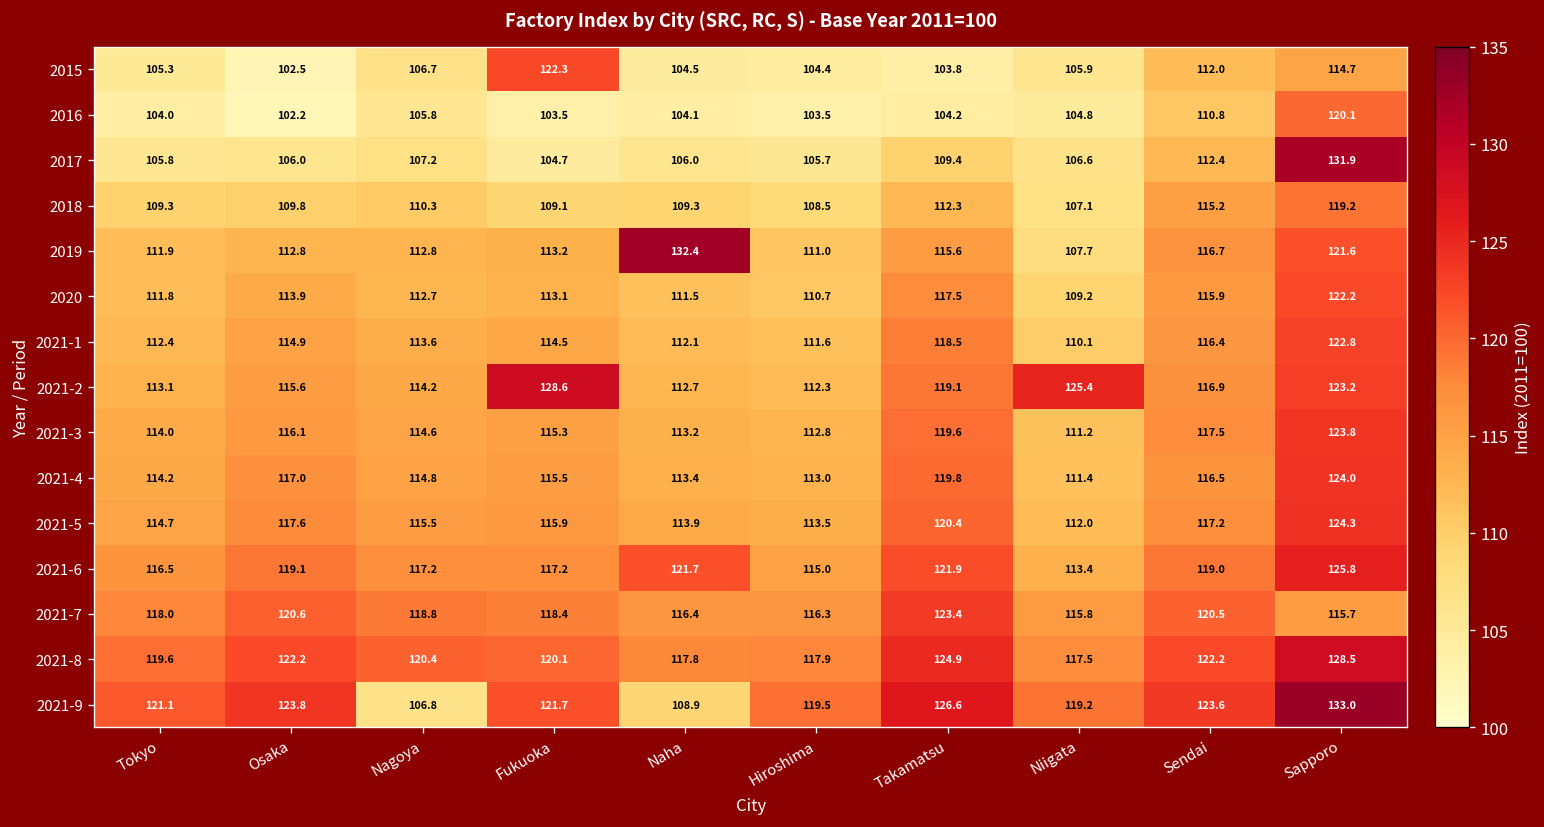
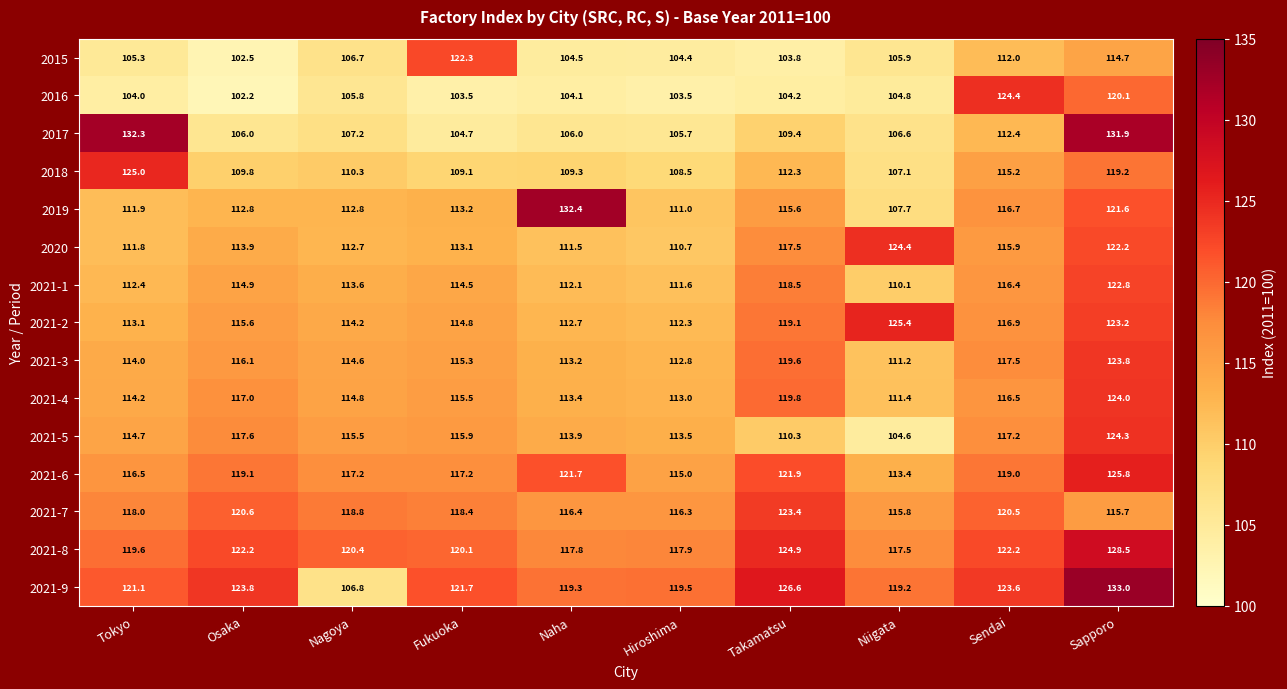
  {
    "2015": {
      "Tokyo": 105.3,
      "Osaka": 102.5,
      "Nagoya": 106.7,
      "Fukuoka": 122.3,
      "Naha": 104.5,
      "Hiroshima": 104.4,
      "Takamatsu": 103.8,
      "Niigata": 105.9,
      "Sendai": 112.0,
      "Sapporo": 114.7
    },
    "2016": {
      "Tokyo": 104.0,
      "Osaka": 102.2,
      "Nagoya": 105.8,
      "Fukuoka": 103.5,
      "Naha": 104.1,
      "Hiroshima": 103.5,
      "Takamatsu": 104.2,
      "Niigata": 104.8,
-     "Sendai": 110.8,
+     "Sendai": 124.4,
      "Sapporo": 120.1
    },
    "2017": {
-     "Tokyo": 105.8,
+     "Tokyo": 132.3,
      "Osaka": 106.0,
      "Nagoya": 107.2,
      "Fukuoka": 104.7,
      "Naha": 106.0,
      "Hiroshima": 105.7,
      "Takamatsu": 109.4,
      "Niigata": 106.6,
      "Sendai": 112.4,
      "Sapporo": 131.9
    },
    "2018": {
-     "Tokyo": 109.3,
+     "Tokyo": 125.0,
      "Osaka": 109.8,
      "Nagoya": 110.3,
      "Fukuoka": 109.1,
      "Naha": 109.3,
      "Hiroshima": 108.5,
      "Takamatsu": 112.3,
      "Niigata": 107.1,
      "Sendai": 115.2,
      "Sapporo": 119.2
    },
    "2019": {
      "Tokyo": 111.9,
      "Osaka": 112.8,
      "Nagoya": 112.8,
      "Fukuoka": 113.2,
      "Naha": 132.4,
      "Hiroshima": 111.0,
      "Takamatsu": 115.6,
      "Niigata": 107.7,
      "Sendai": 116.7,
      "Sapporo": 121.6
    },
    "2020": {
      "Tokyo": 111.8,
      "Osaka": 113.9,
      "Nagoya": 112.7,
      "Fukuoka": 113.1,
      "Naha": 111.5,
      "Hiroshima": 110.7,
      "Takamatsu": 117.5,
-     "Niigata": 109.2,
+     "Niigata": 124.4,
      "Sendai": 115.9,
      "Sapporo": 122.2
    },
    "2021-1": {
      "Tokyo": 112.4,
      "Osaka": 114.9,
      "Nagoya": 113.6,
      "Fukuoka": 114.5,
      "Naha": 112.1,
      "Hiroshima": 111.6,
      "Takamatsu": 118.5,
      "Niigata": 110.1,
      "Sendai": 116.4,
      "Sapporo": 122.8
    },
    "2021-2": {
      "Tokyo": 113.1,
      "Osaka": 115.6,
      "Nagoya": 114.2,
-     "Fukuoka": 128.6,
+     "Fukuoka": 114.8,
      "Naha": 112.7,
      "Hiroshima": 112.3,
      "Takamatsu": 119.1,
      "Niigata": 125.4,
      "Sendai": 116.9,
      "Sapporo": 123.2
    },
    "2021-3": {
      "Tokyo": 114.0,
      "Osaka": 116.1,
      "Nagoya": 114.6,
      "Fukuoka": 115.3,
      "Naha": 113.2,
      "Hiroshima": 112.8,
      "Takamatsu": 119.6,
      "Niigata": 111.2,
      "Sendai": 117.5,
      "Sapporo": 123.8
    },
    "2021-4": {
      "Tokyo": 114.2,
      "Osaka": 117.0,
      "Nagoya": 114.8,
      "Fukuoka": 115.5,
      "Naha": 113.4,
      "Hiroshima": 113.0,
      "Takamatsu": 119.8,
      "Niigata": 111.4,
      "Sendai": 116.5,
      "Sapporo": 124.0
    },
    "2021-5": {
      "Tokyo": 114.7,
      "Osaka": 117.6,
      "Nagoya": 115.5,
      "Fukuoka": 115.9,
      "Naha": 113.9,
      "Hiroshima": 113.5,
-     "Takamatsu": 120.4,
-     "Niigata": 112.0,
+     "Takamatsu": 110.3,
+     "Niigata": 104.6,
      "Sendai": 117.2,
      "Sapporo": 124.3
    },
    "2021-6": {
      "Tokyo": 116.5,
      "Osaka": 119.1,
      "Nagoya": 117.2,
      "Fukuoka": 117.2,
      "Naha": 121.7,
      "Hiroshima": 115.0,
      "Takamatsu": 121.9,
      "Niigata": 113.4,
      "Sendai": 119.0,
      "Sapporo": 125.8
    },
    "2021-7": {
      "Tokyo": 118.0,
      "Osaka": 120.6,
      "Nagoya": 118.8,
      "Fukuoka": 118.4,
      "Naha": 116.4,
      "Hiroshima": 116.3,
      "Takamatsu": 123.4,
      "Niigata": 115.8,
      "Sendai": 120.5,
      "Sapporo": 115.7
    },
    "2021-8": {
      "Tokyo": 119.6,
      "Osaka": 122.2,
      "Nagoya": 120.4,
      "Fukuoka": 120.1,
      "Naha": 117.8,
      "Hiroshima": 117.9,
      "Takamatsu": 124.9,
      "Niigata": 117.5,
      "Sendai": 122.2,
      "Sapporo": 128.5
    },
    "2021-9": {
      "Tokyo": 121.1,
      "Osaka": 123.8,
      "Nagoya": 106.8,
      "Fukuoka": 121.7,
-     "Naha": 108.9,
+     "Naha": 119.3,
      "Hiroshima": 119.5,
      "Takamatsu": 126.6,
      "Niigata": 119.2,
      "Sendai": 123.6,
      "Sapporo": 133.0
    }
  }
